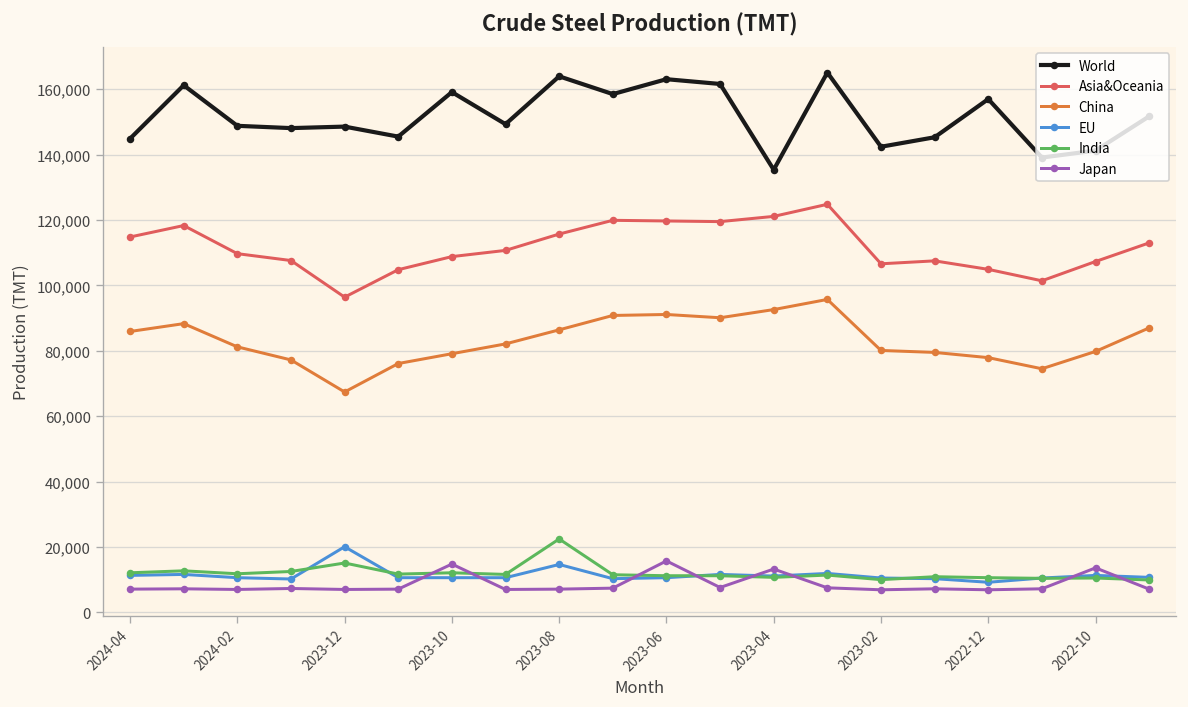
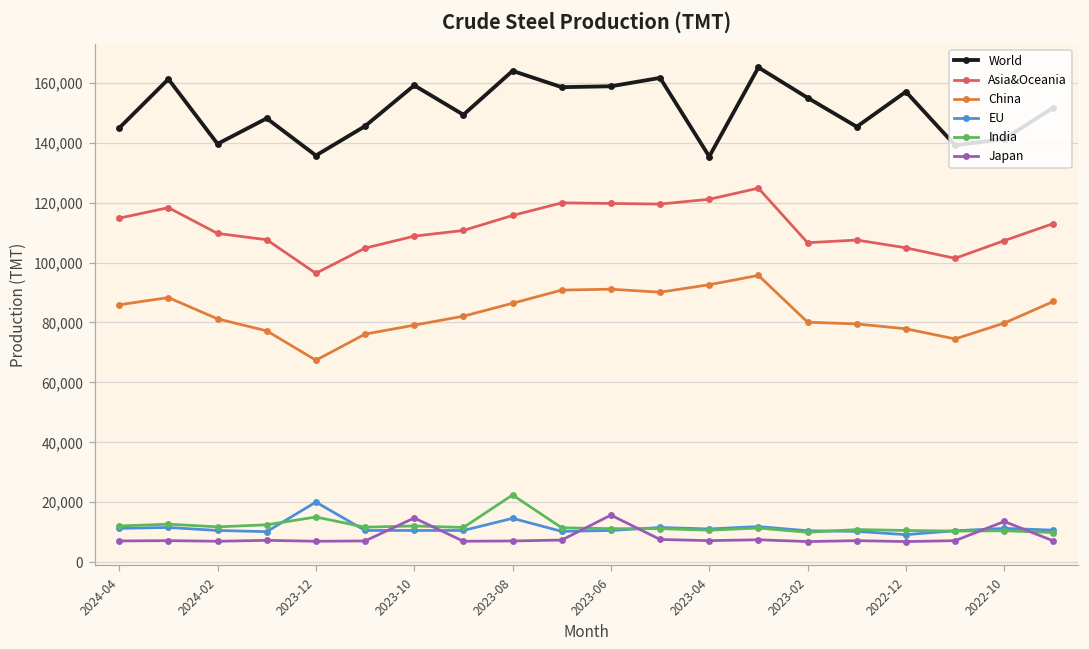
  {
    "World": {
      "2024-04": "145,000",
-     "2024-02": "149,000",
-     "2023-12": "149,000",
+     "2024-02": "140,000",
+     "2023-12": "136,000",
      "2023-10": "159,000",
      "2023-08": "164,000",
-     "2023-06": "163,000",
+     "2023-06": "159,000",
      "2023-04": "135,000",
-     "2023-02": "142,000",
+     "2023-02": "155,000",
      "2022-12": "157,000"
    },
    "EU": {
      "2024-02": "11,000",
      "2023-12": "20,000",
      "2023-10": "11,000",
      "2023-08": "15,000",
      "2022-12": "9,000"
    },
    "India": {
      "2024-02": "12,000",
      "2023-12": "15,000",
      "2023-10": "12,000",
      "2023-08": "22,000",
      "2022-12": "11,000"
    },
    "Japan": {
      "2024-04": "7,000",
      "2024-02": "7,000",
      "2023-12": "7,000",
      "2023-10": "15,000",
      "2023-08": "7,000",
      "2023-06": "16,000",
-     "2023-04": "13,000",
+     "2023-04": "7,000",
      "2023-02": "7,000",
      "2022-12": "7,000",
      "2022-10": "14,000"
    }
  }
